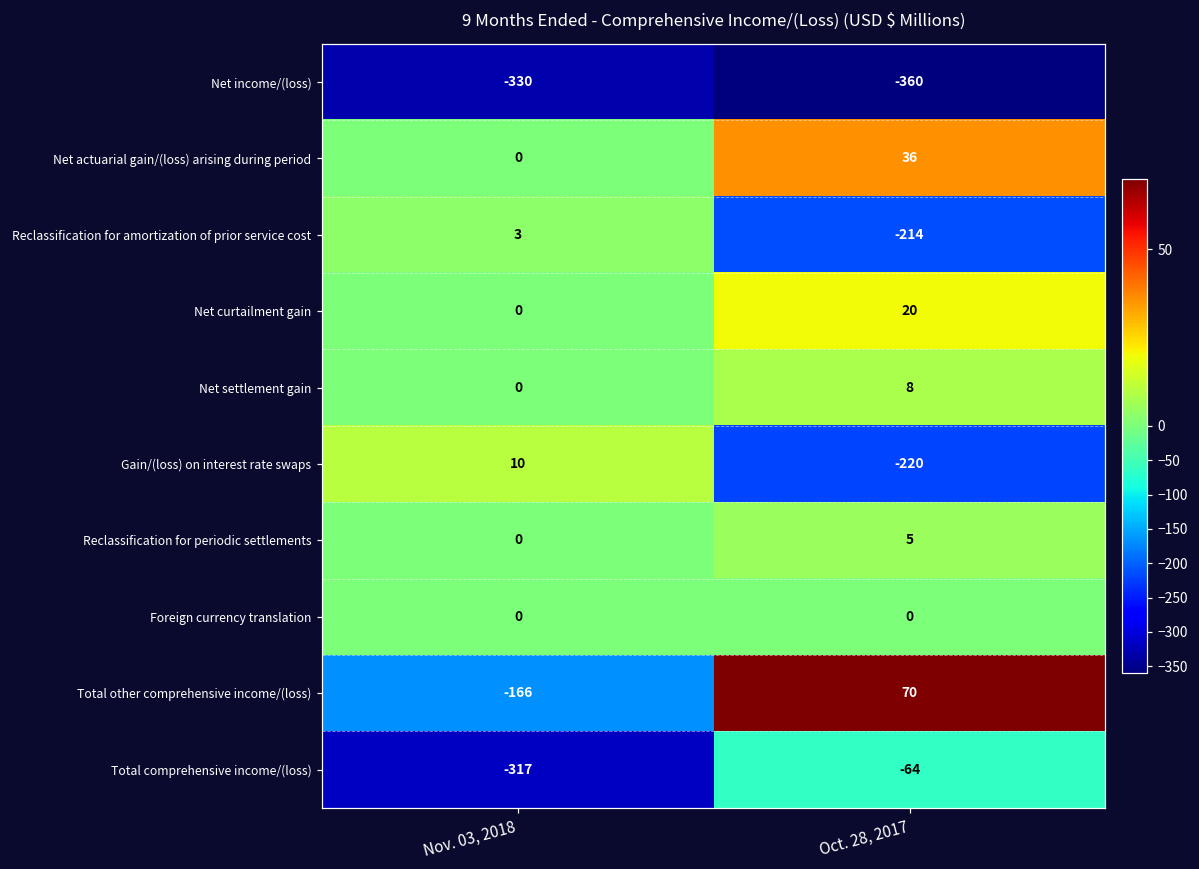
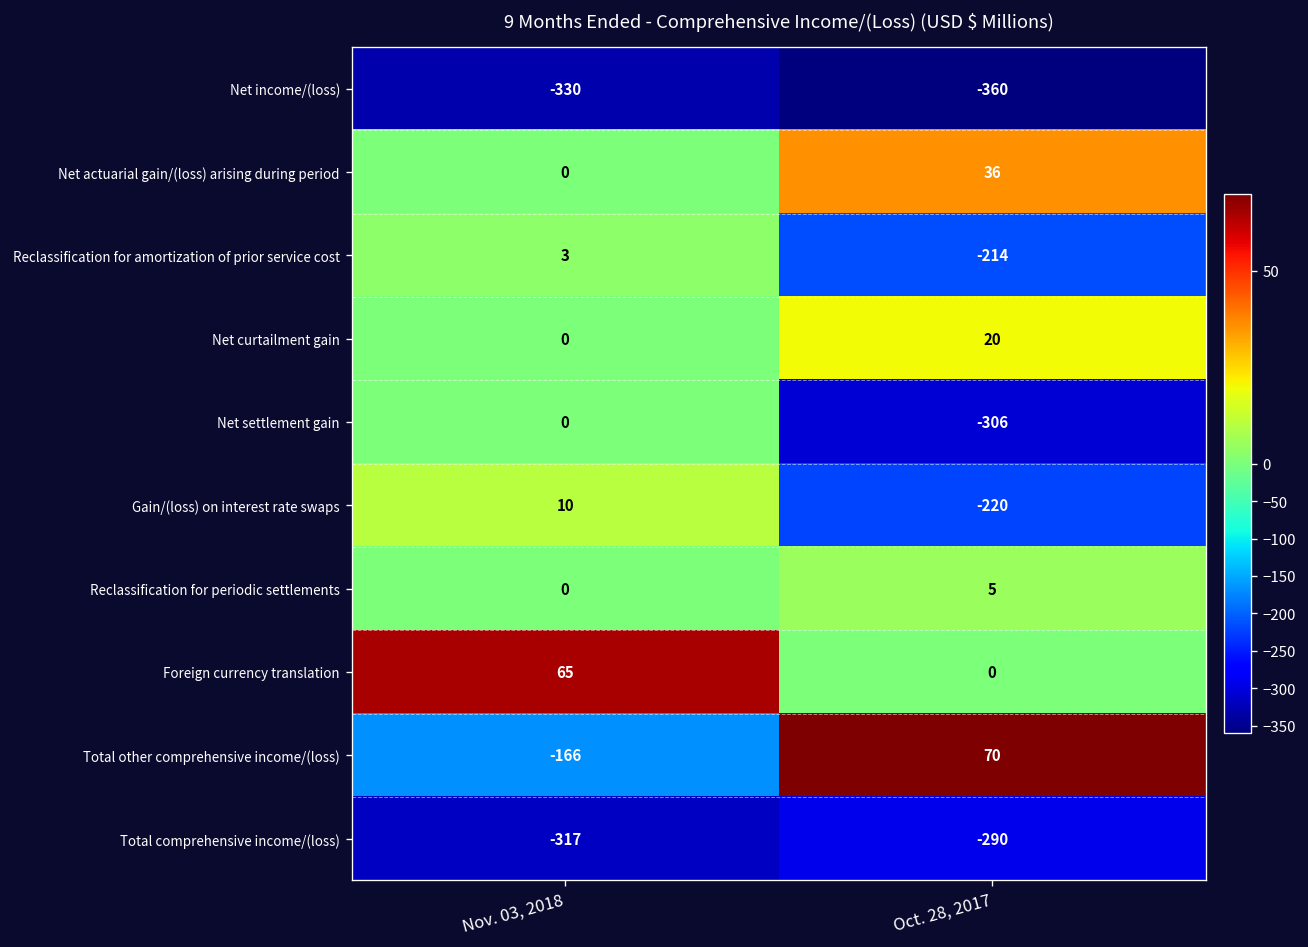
  {
    "Net income/(loss)": {
      "Nov. 03, 2018": -330,
      "Oct. 28, 2017": -360
    },
    "Net actuarial gain/(loss) arising during period": {
      "Nov. 03, 2018": 0,
      "Oct. 28, 2017": 36
    },
    "Reclassification for amortization of prior service cost": {
      "Nov. 03, 2018": 3,
      "Oct. 28, 2017": -214
    },
    "Net curtailment gain": {
      "Nov. 03, 2018": 0,
      "Oct. 28, 2017": 20
    },
    "Net settlement gain": {
      "Nov. 03, 2018": 0,
-     "Oct. 28, 2017": 8
+     "Oct. 28, 2017": -306
    },
    "Gain/(loss) on interest rate swaps": {
      "Nov. 03, 2018": 10,
      "Oct. 28, 2017": -220
    },
    "Reclassification for periodic settlements": {
      "Nov. 03, 2018": 0,
      "Oct. 28, 2017": 5
    },
    "Foreign currency translation": {
-     "Nov. 03, 2018": 0,
+     "Nov. 03, 2018": 65,
      "Oct. 28, 2017": 0
    },
    "Total other comprehensive income/(loss)": {
      "Nov. 03, 2018": -166,
      "Oct. 28, 2017": 70
    },
    "Total comprehensive income/(loss)": {
      "Nov. 03, 2018": -317,
-     "Oct. 28, 2017": -64
+     "Oct. 28, 2017": -290
    }
  }
